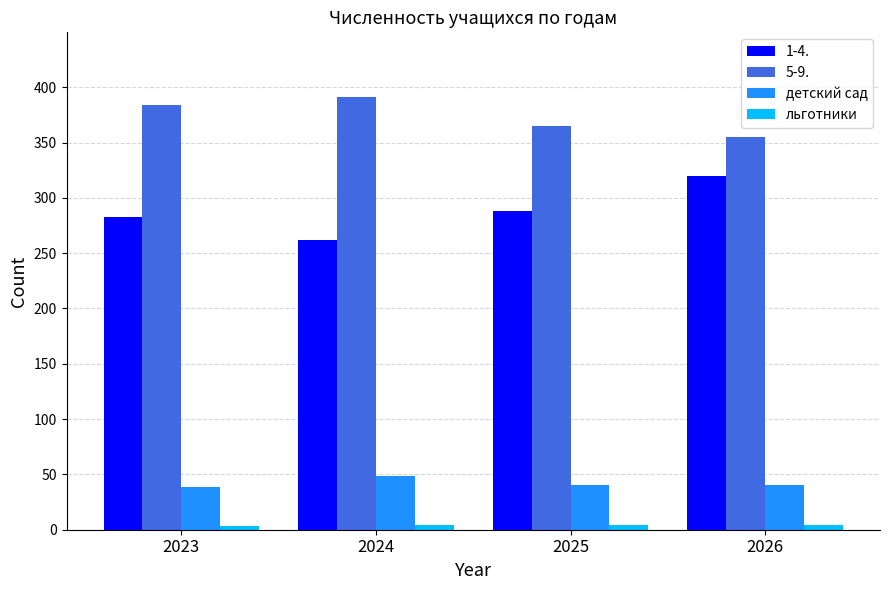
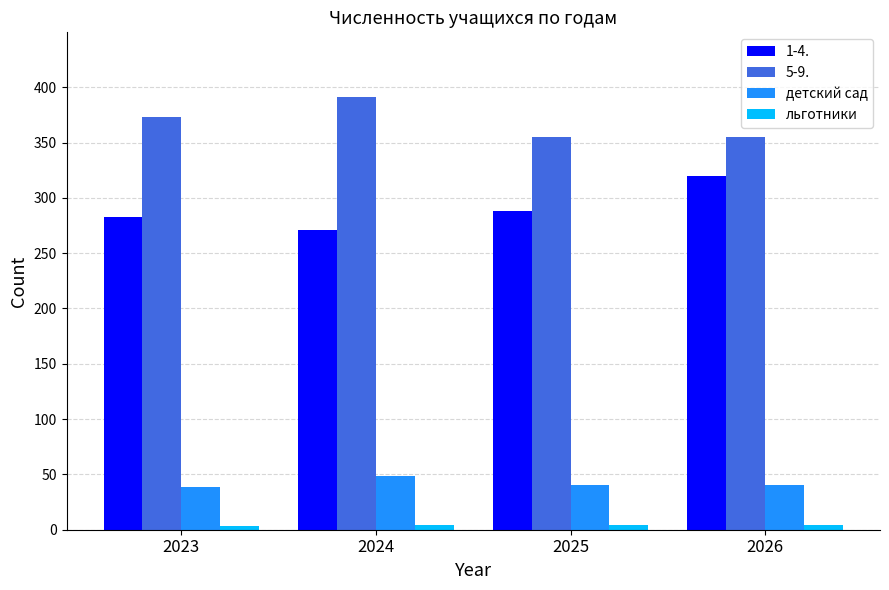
  {
    "1-4.": {
      "2023": 283,
-     "2024": 262,
+     "2024": 271,
      "2025": 288,
      "2026": 320
    },
    "5-9.": {
-     "2023": 384,
+     "2023": 373,
      "2024": 391,
-     "2025": 365,
+     "2025": 355,
      "2026": 355
    }
  }
